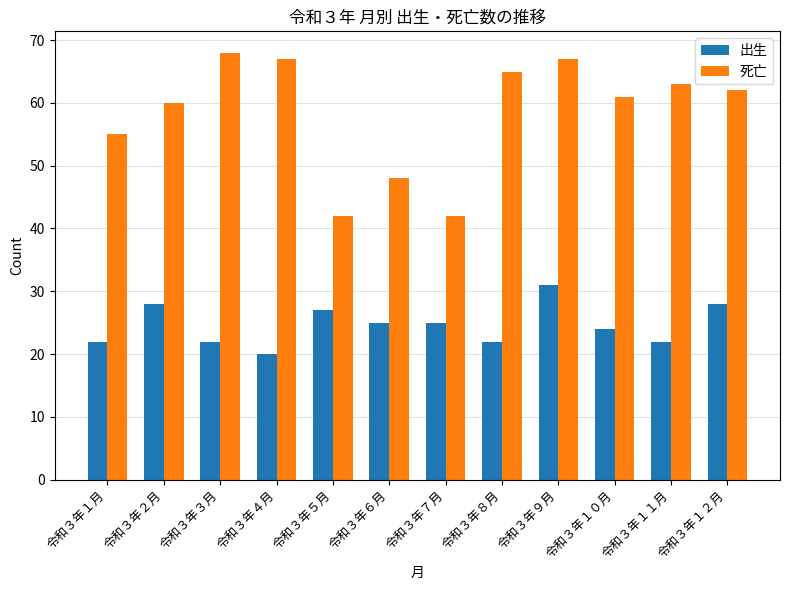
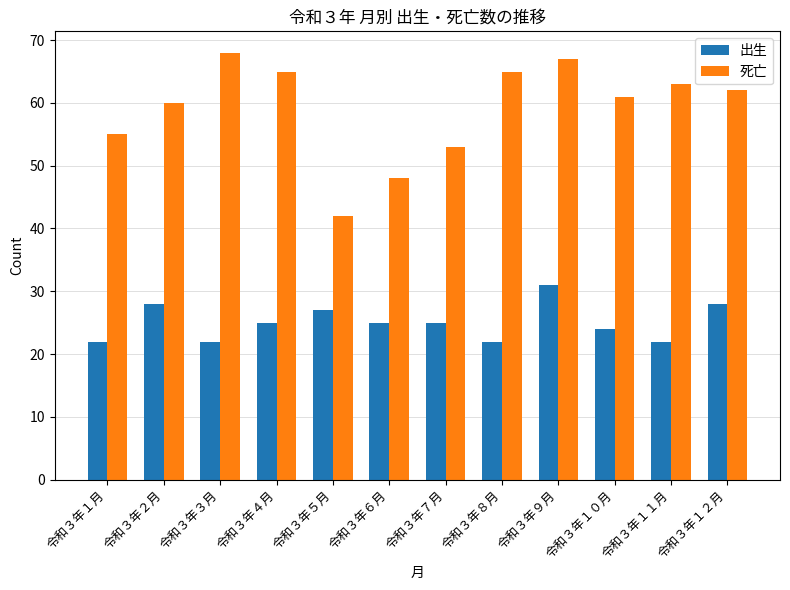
  {
    "出生": {
      "令和３年１月": 22,
      "令和３年２月": 28,
      "令和３年３月": 22,
-     "令和３年４月": 20,
+     "令和３年４月": 25,
      "令和３年５月": 27,
      "令和３年６月": 25,
      "令和３年７月": 25,
      "令和３年８月": 22,
      "令和３年９月": 31,
      "令和３年１０月": 24,
      "令和３年１１月": 22,
      "令和３年１２月": 28
    },
    "死亡": {
      "令和３年１月": 55,
      "令和３年２月": 60,
      "令和３年３月": 68,
-     "令和３年４月": 67,
+     "令和３年４月": 65,
      "令和３年５月": 42,
      "令和３年６月": 48,
-     "令和３年７月": 42,
+     "令和３年７月": 53,
      "令和３年８月": 65,
      "令和３年９月": 67,
      "令和３年１０月": 61,
      "令和３年１１月": 63,
      "令和３年１２月": 62
    }
  }
